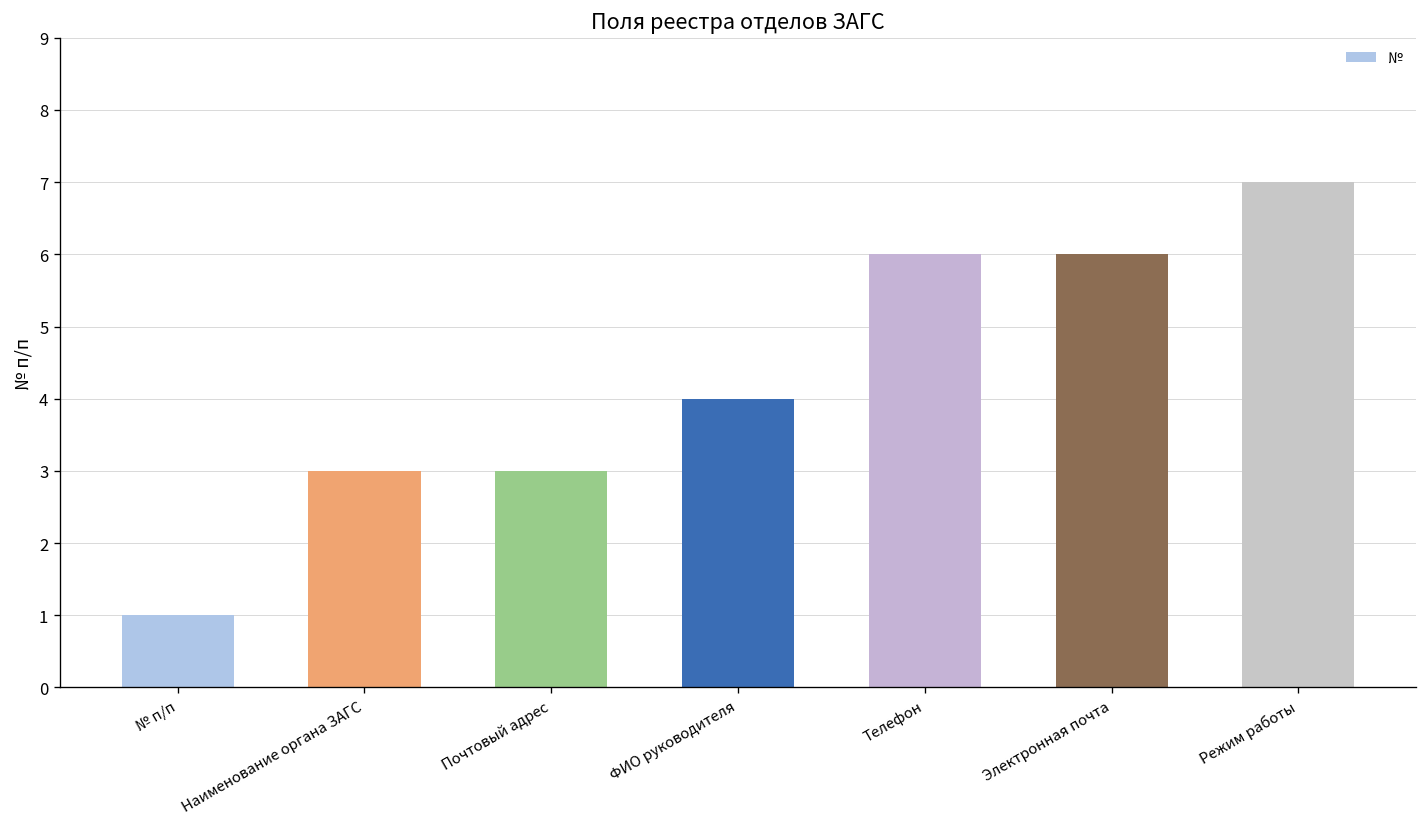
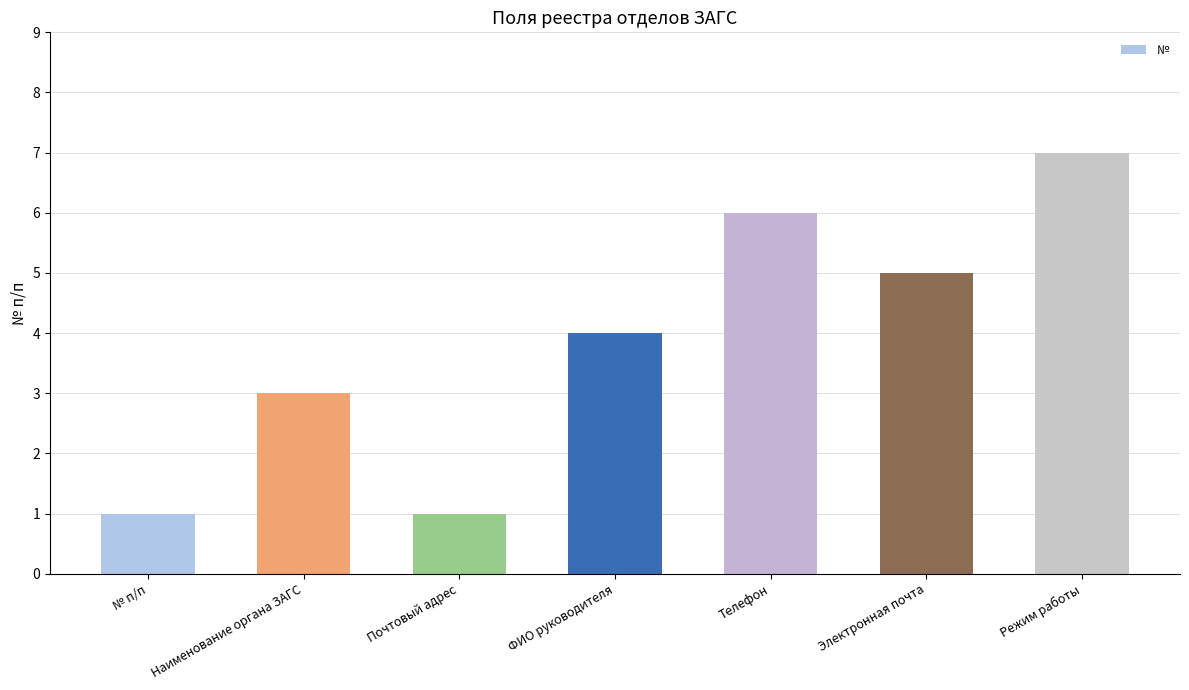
  {
    "№ п/п": 1,
    "Наименование органа ЗАГС": 3,
-   "Почтовый адрес": 3,
+   "Почтовый адрес": 1,
    "ФИО руководителя": 4,
    "Телефон": 6,
-   "Электронная почта": 6,
+   "Электронная почта": 5,
    "Режим работы": 7
  }
